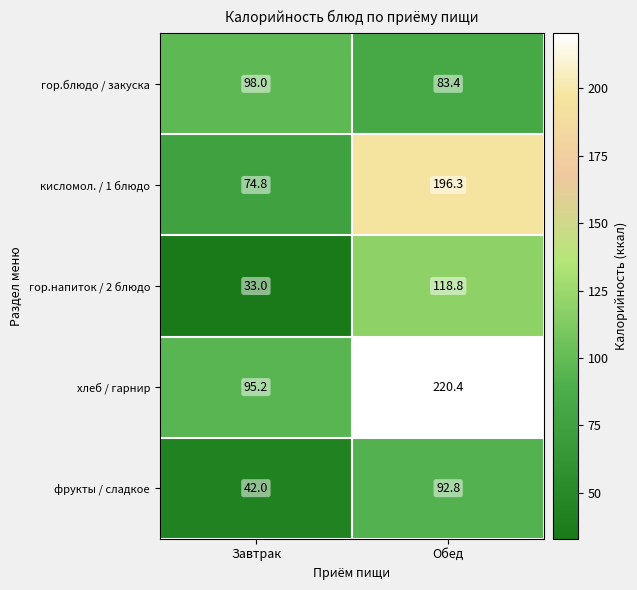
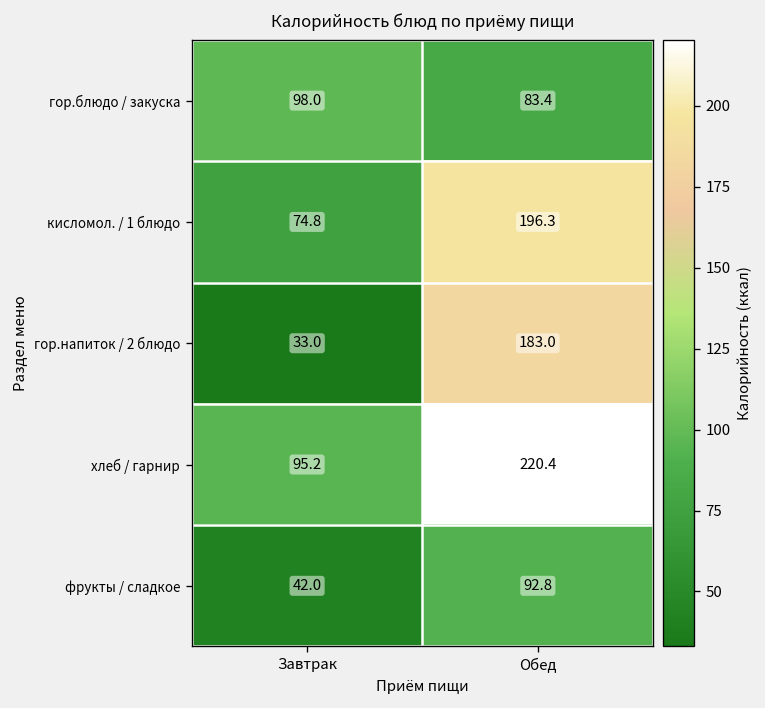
  {
    "гор.напиток / 2 блюдо": {
-     "Обед": 118.8
+     "Обед": 183.0
    }
  }
